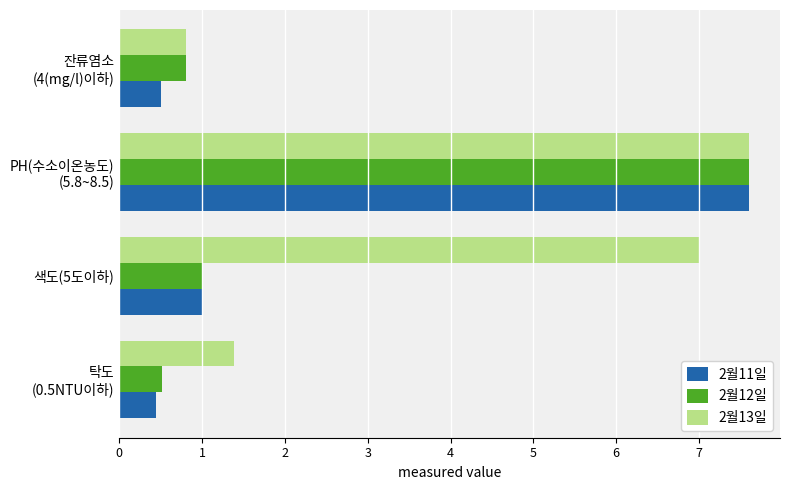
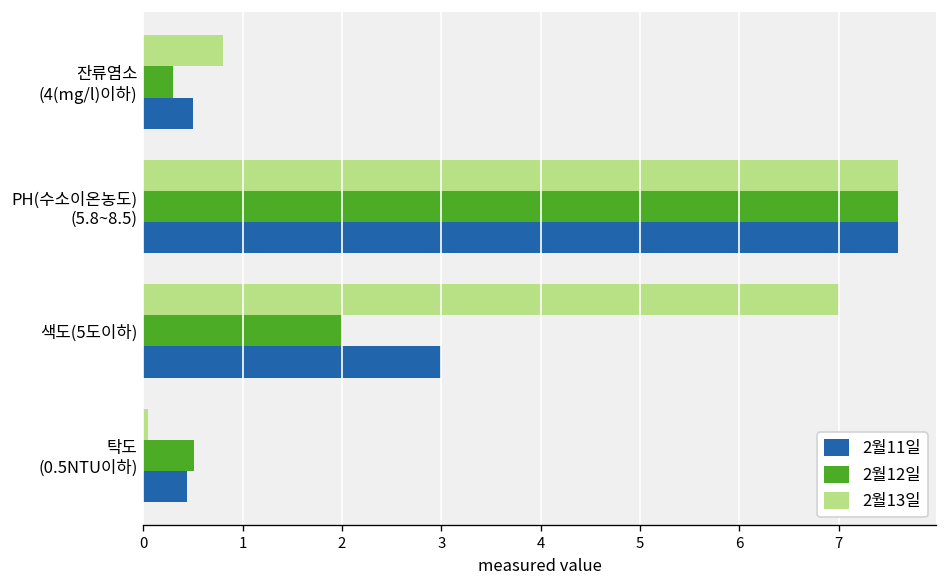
  {
    "2월11일": {
      "잔류염소 (4(mg/l)이하)": 0.5,
      "PH(수소이온농도) (5.8~8.5)": 7.6,
-     "색도(5도이하)": 1,
+     "색도(5도이하)": 3,
      "탁도 (0.5NTU이하)": 0.4
    },
    "2월12일": {
-     "잔류염소 (4(mg/l)이하)": 0.8,
+     "잔류염소 (4(mg/l)이하)": 0.3,
      "PH(수소이온농도) (5.8~8.5)": 7.6,
-     "색도(5도이하)": 1,
+     "색도(5도이하)": 2,
      "탁도 (0.5NTU이하)": 0.5
    },
    "2월13일": {
      "잔류염소 (4(mg/l)이하)": 0.8,
      "PH(수소이온농도) (5.8~8.5)": 7.6,
      "색도(5도이하)": 7.0,
-     "탁도 (0.5NTU이하)": 1.4
+     "탁도 (0.5NTU이하)": 0.1
    }
  }
